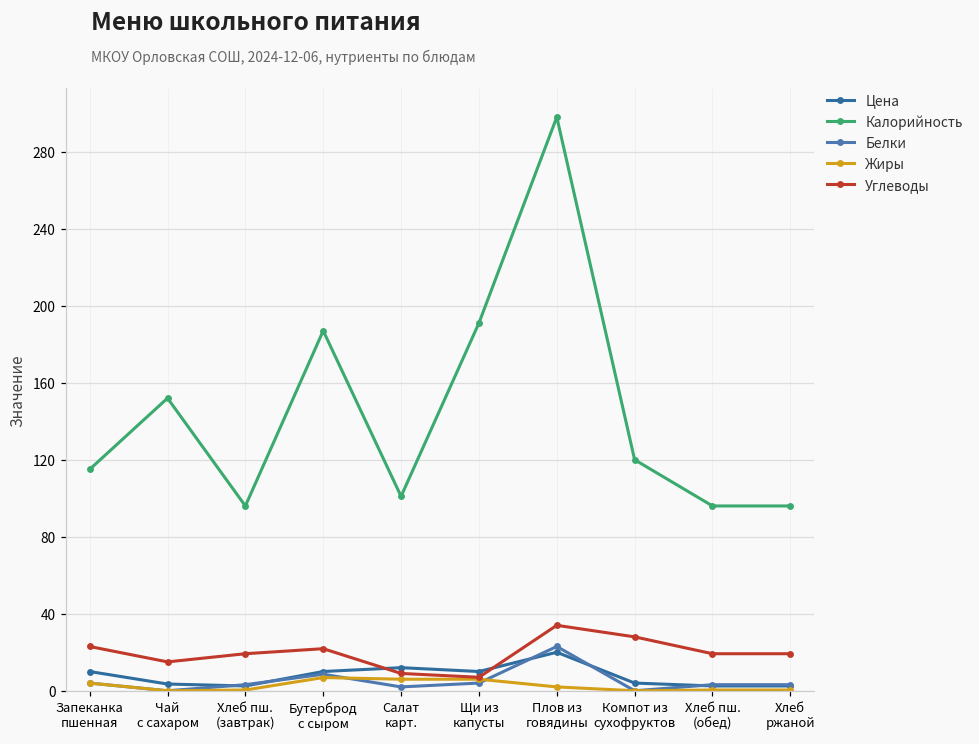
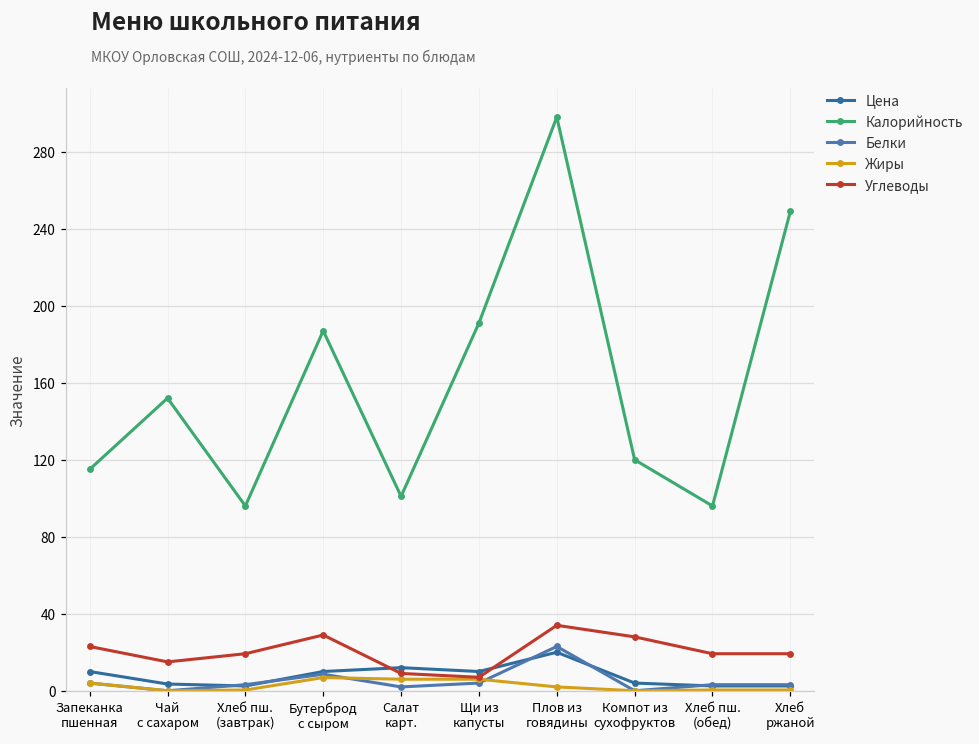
  {
    "Калорийность": {
      "Запеканка пшенная": 115,
      "Чай с сахаром": 152,
      "Хлеб пш. (завтрак)": 96,
      "Бутерброд с сыром": 187,
      "Салат карт.": 101,
      "Щи из капусты": 191,
      "Плов из говядины": 298,
      "Компот из сухофруктов": 120,
      "Хлеб пш. (обед)": 96,
-     "Хлеб ржаной": 96
+     "Хлеб ржаной": 249
    },
    "Жиры": {
      "Хлеб пш. (завтрак)": 0,
      "Бутерброд с сыром": 7,
      "Салат карт.": 6,
      "Плов из говядины": 2,
      "Хлеб пш. (обед)": 0,
      "Хлеб ржаной": 0
    },
    "Углеводы": {
      "Запеканка пшенная": 23,
      "Чай с сахаром": 15,
      "Хлеб пш. (завтрак)": 19,
-     "Бутерброд с сыром": 22,
+     "Бутерброд с сыром": 29,
      "Салат карт.": 9,
      "Плов из говядины": 34,
      "Компот из сухофруктов": 28,
      "Хлеб пш. (обед)": 19,
      "Хлеб ржаной": 19
    }
  }
